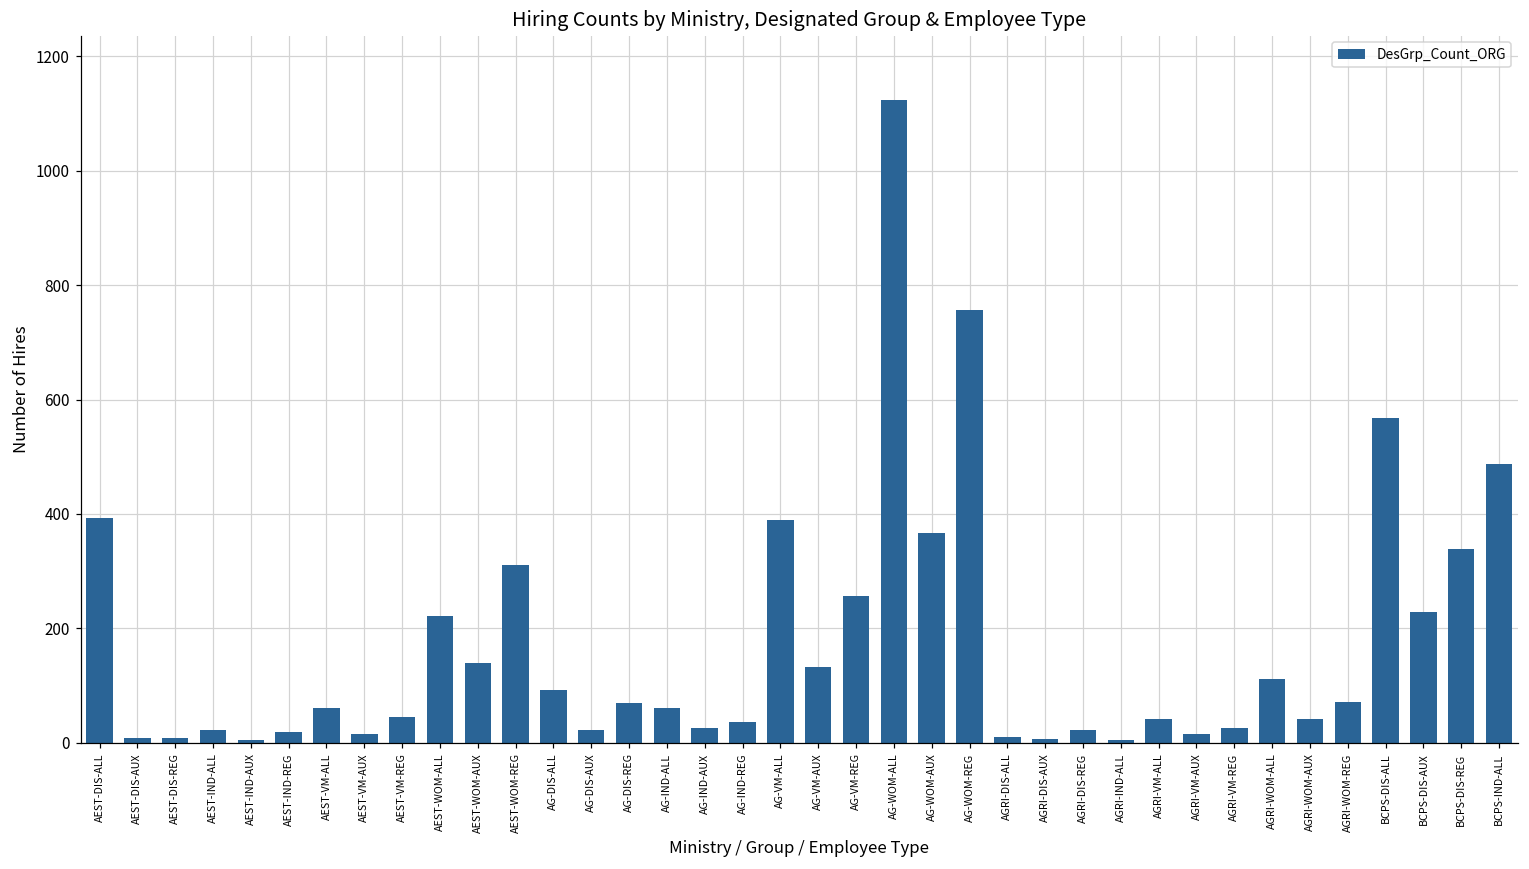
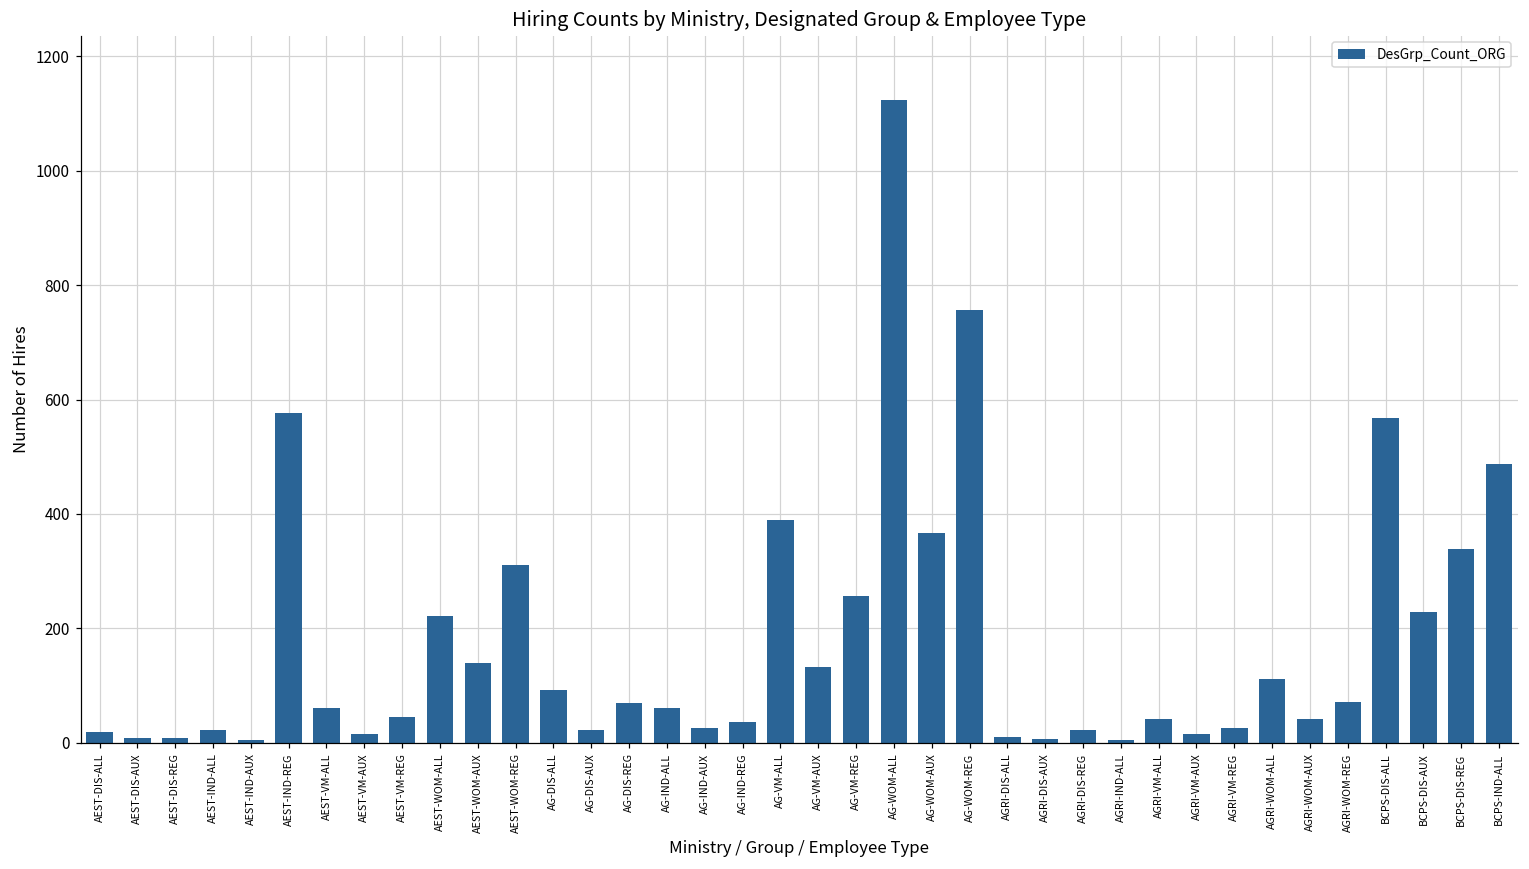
  {
-   "AEST-DIS-ALL": 390,
+   "AEST-DIS-ALL": 20,
    "AEST-DIS-AUX": 10,
    "AEST-DIS-REG": 10,
    "AEST-IND-ALL": 20,
-   "AEST-IND-REG": 20,
+   "AEST-IND-REG": 580,
    "AEST-VM-ALL": 60,
    "AEST-VM-AUX": 20,
    "AEST-VM-REG": 50,
    "AEST-WOM-ALL": 220,
    "AEST-WOM-AUX": 140,
    "AEST-WOM-REG": 310,
    "AG-DIS-ALL": 90,
    "AG-DIS-AUX": 20,
    "AG-DIS-REG": 70,
    "AG-IND-ALL": 60,
    "AG-IND-AUX": 30,
    "AG-IND-REG": 40,
    "AG-VM-ALL": 390,
    "AG-VM-AUX": 130,
    "AG-VM-REG": 260,
    "AG-WOM-ALL": 1120,
    "AG-WOM-AUX": 370,
    "AG-WOM-REG": 760,
    "AGRI-DIS-ALL": 10,
    "AGRI-DIS-AUX": 10,
    "AGRI-DIS-REG": 20,
    "AGRI-IND-ALL": 10,
    "AGRI-VM-ALL": 40,
    "AGRI-VM-AUX": 20,
    "AGRI-VM-REG": 30,
    "AGRI-WOM-ALL": 110,
    "AGRI-WOM-AUX": 40,
    "AGRI-WOM-REG": 70,
    "BCPS-DIS-ALL": 570,
    "BCPS-DIS-AUX": 230,
    "BCPS-DIS-REG": 340,
    "BCPS-IND-ALL": 490
  }
